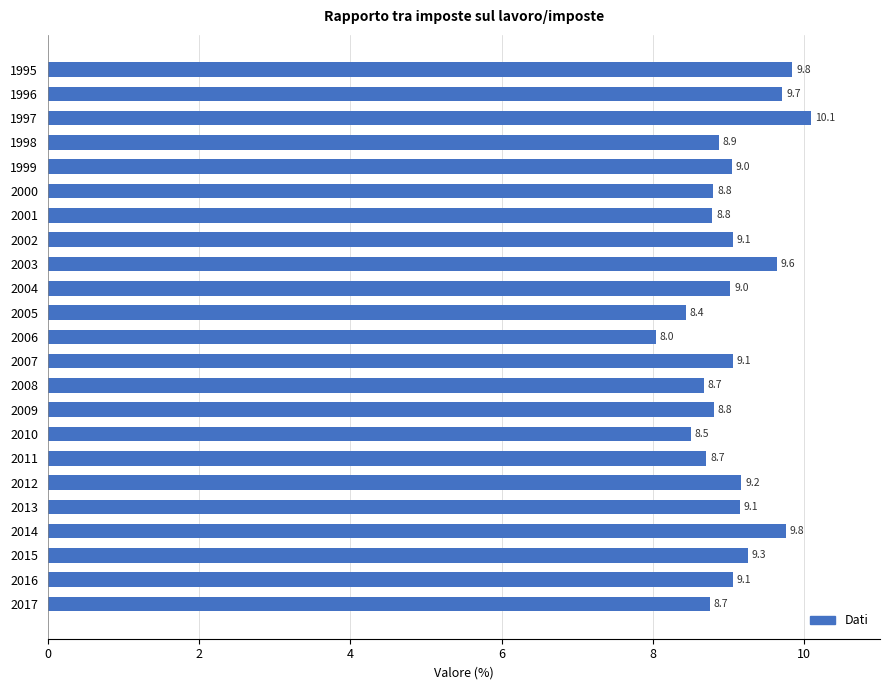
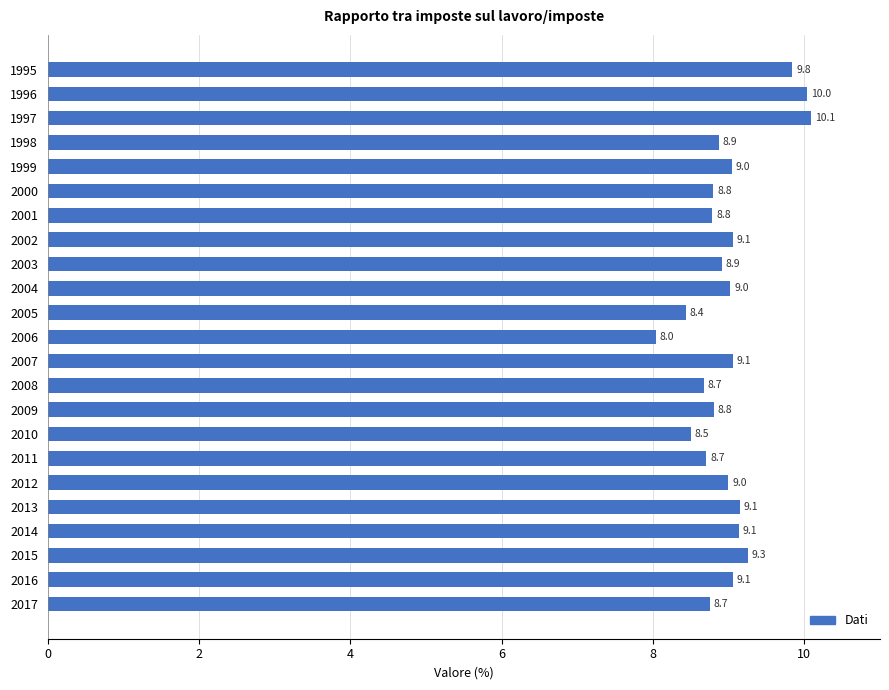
  {
    "1995": 9.8,
-   "1996": 9.7,
+   "1996": 10.0,
    "1997": 10.1,
    "1998": 8.9,
    "1999": 9.0,
    "2000": 8.8,
    "2001": 8.8,
    "2002": 9.1,
-   "2003": 9.6,
+   "2003": 8.9,
    "2004": 9.0,
    "2005": 8.4,
    "2006": 8.0,
    "2007": 9.1,
    "2008": 8.7,
    "2009": 8.8,
    "2010": 8.5,
    "2011": 8.7,
-   "2012": 9.2,
+   "2012": 9.0,
    "2013": 9.1,
-   "2014": 9.8,
+   "2014": 9.1,
    "2015": 9.3,
    "2016": 9.1,
    "2017": 8.7
  }
